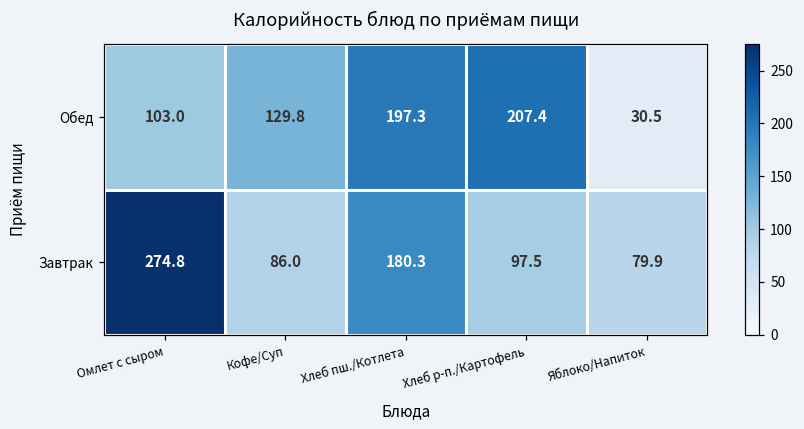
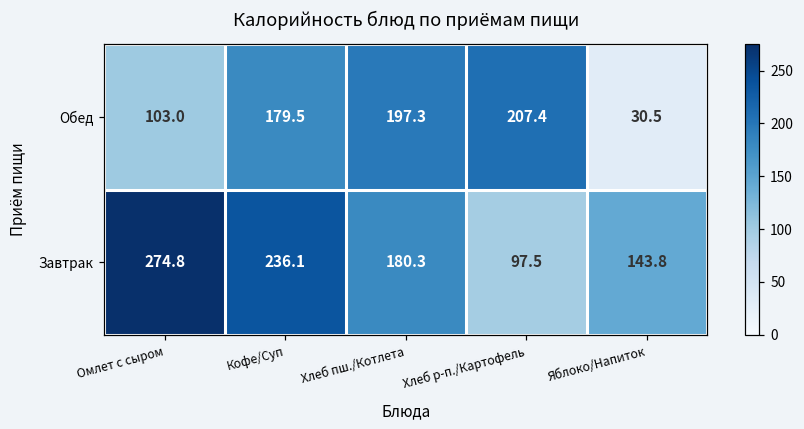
  {
    "Обед": {
      "Омлет с сыром": 103.0,
-     "Кофе/Суп": 129.8,
+     "Кофе/Суп": 179.5,
      "Хлеб пш./Котлета": 197.3,
      "Хлеб р-п./Картофель": 207.4,
      "Яблоко/Напиток": 30.5
    },
    "Завтрак": {
      "Омлет с сыром": 274.8,
-     "Кофе/Суп": 86.0,
+     "Кофе/Суп": 236.1,
      "Хлеб пш./Котлета": 180.3,
      "Хлеб р-п./Картофель": 97.5,
-     "Яблоко/Напиток": 79.9
+     "Яблоко/Напиток": 143.8
    }
  }
